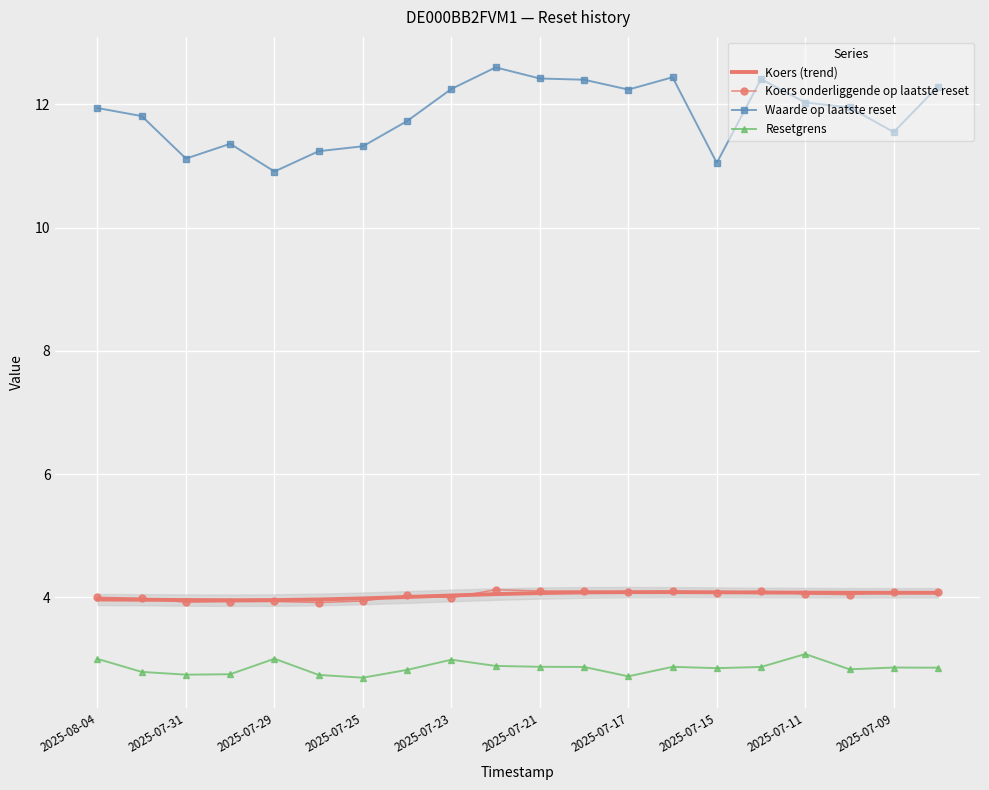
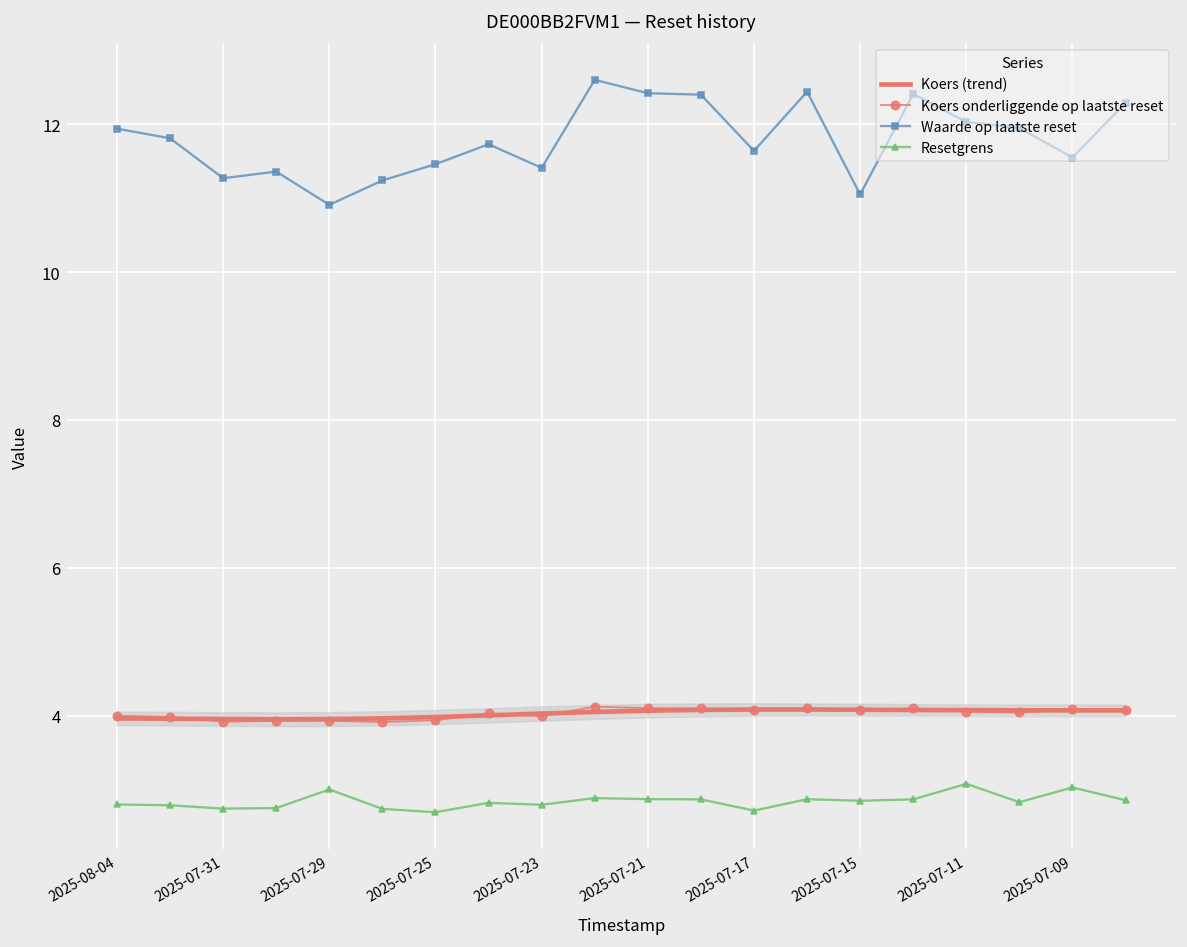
  {
    "Waarde op laatste reset": {
      "2025-08-04": 11.9,
-     "2025-07-31": 11.1,
+     "2025-07-31": 11.3,
      "2025-07-29": 10.9,
-     "2025-07-25": 11.3,
-     "2025-07-23": 12.3,
+     "2025-07-25": 11.5,
+     "2025-07-23": 11.4,
      "2025-07-21": 12.4,
-     "2025-07-17": 12.2,
+     "2025-07-17": 11.6,
      "2025-07-15": 11.1
    },
    "Resetgrens": {
-     "2025-08-04": 3.0,
+     "2025-08-04": 2.8,
      "2025-07-31": 2.7,
      "2025-07-29": 3.0,
      "2025-07-25": 2.7,
-     "2025-07-23": 3.0,
+     "2025-07-23": 2.8,
      "2025-07-21": 2.9,
      "2025-07-17": 2.7,
      "2025-07-15": 2.9,
      "2025-07-11": 3.1,
-     "2025-07-09": 2.9
+     "2025-07-09": 3.0
    }
  }
